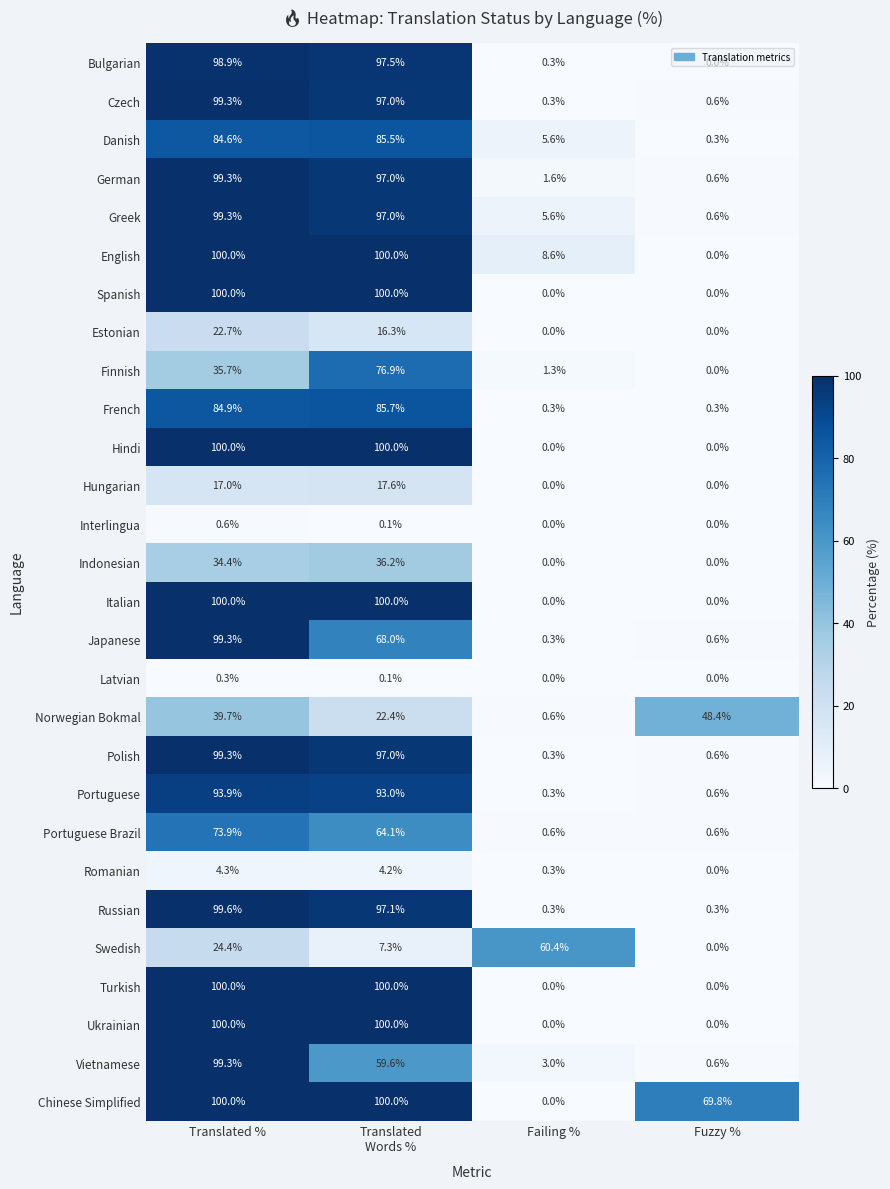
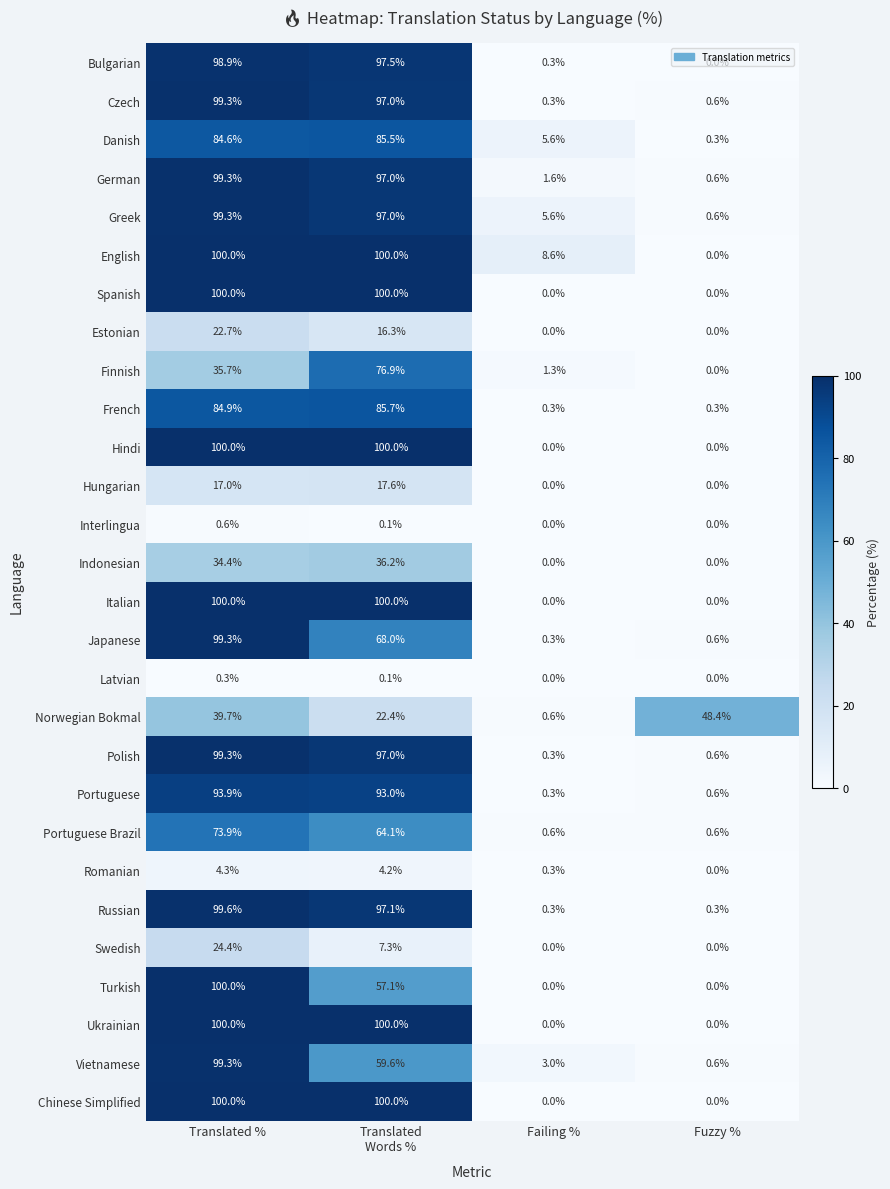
  {
    "Bulgarian": {
      "Translated %": "98.9%",
      "Translated Words %": "97.5%",
      "Failing %": "0.3%"
    },
    "Czech": {
      "Translated %": "99.3%",
      "Translated Words %": "97.0%",
      "Failing %": "0.3%",
      "Fuzzy %": "0.6%"
    },
    "Danish": {
      "Translated %": "84.6%",
      "Translated Words %": "85.5%",
      "Failing %": "5.6%",
      "Fuzzy %": "0.3%"
    },
    "German": {
      "Translated %": "99.3%",
      "Translated Words %": "97.0%",
      "Failing %": "1.6%",
      "Fuzzy %": "0.6%"
    },
    "Greek": {
      "Translated %": "99.3%",
      "Translated Words %": "97.0%",
      "Failing %": "5.6%",
      "Fuzzy %": "0.6%"
    },
    "English": {
      "Translated %": "100.0%",
      "Translated Words %": "100.0%",
      "Failing %": "8.6%",
      "Fuzzy %": "0.0%"
    },
    "Spanish": {
      "Translated %": "100.0%",
      "Translated Words %": "100.0%",
      "Failing %": "0.0%",
      "Fuzzy %": "0.0%"
    },
    "Estonian": {
      "Translated %": "22.7%",
      "Translated Words %": "16.3%",
      "Failing %": "0.0%",
      "Fuzzy %": "0.0%"
    },
    "Finnish": {
      "Translated %": "35.7%",
      "Translated Words %": "76.9%",
      "Failing %": "1.3%",
      "Fuzzy %": "0.0%"
    },
    "French": {
      "Translated %": "84.9%",
      "Translated Words %": "85.7%",
      "Failing %": "0.3%",
      "Fuzzy %": "0.3%"
    },
    "Hindi": {
      "Translated %": "100.0%",
      "Translated Words %": "100.0%",
      "Failing %": "0.0%",
      "Fuzzy %": "0.0%"
    },
    "Hungarian": {
      "Translated %": "17.0%",
      "Translated Words %": "17.6%",
      "Failing %": "0.0%",
      "Fuzzy %": "0.0%"
    },
    "Interlingua": {
      "Translated %": "0.6%",
      "Translated Words %": "0.1%",
      "Failing %": "0.0%",
      "Fuzzy %": "0.0%"
    },
    "Indonesian": {
      "Translated %": "34.4%",
      "Translated Words %": "36.2%",
      "Failing %": "0.0%",
      "Fuzzy %": "0.0%"
    },
    "Italian": {
      "Translated %": "100.0%",
      "Translated Words %": "100.0%",
      "Failing %": "0.0%",
      "Fuzzy %": "0.0%"
    },
    "Japanese": {
      "Translated %": "99.3%",
      "Translated Words %": "68.0%",
      "Failing %": "0.3%",
      "Fuzzy %": "0.6%"
    },
    "Latvian": {
      "Translated %": "0.3%",
      "Translated Words %": "0.1%",
      "Failing %": "0.0%",
      "Fuzzy %": "0.0%"
    },
    "Norwegian Bokmal": {
      "Translated %": "39.7%",
      "Translated Words %": "22.4%",
      "Failing %": "0.6%",
      "Fuzzy %": "48.4%"
    },
    "Polish": {
      "Translated %": "99.3%",
      "Translated Words %": "97.0%",
      "Failing %": "0.3%",
      "Fuzzy %": "0.6%"
    },
    "Portuguese": {
      "Translated %": "93.9%",
      "Translated Words %": "93.0%",
      "Failing %": "0.3%",
      "Fuzzy %": "0.6%"
    },
    "Portuguese Brazil": {
      "Translated %": "73.9%",
      "Translated Words %": "64.1%",
      "Failing %": "0.6%",
      "Fuzzy %": "0.6%"
    },
    "Romanian": {
      "Translated %": "4.3%",
      "Translated Words %": "4.2%",
      "Failing %": "0.3%",
      "Fuzzy %": "0.0%"
    },
    "Russian": {
      "Translated %": "99.6%",
      "Translated Words %": "97.1%",
      "Failing %": "0.3%",
      "Fuzzy %": "0.3%"
    },
    "Swedish": {
      "Translated %": "24.4%",
      "Translated Words %": "7.3%",
-     "Failing %": "60.4%",
+     "Failing %": "0.0%",
      "Fuzzy %": "0.0%"
    },
    "Turkish": {
      "Translated %": "100.0%",
-     "Translated Words %": "100.0%",
+     "Translated Words %": "57.1%",
      "Failing %": "0.0%",
      "Fuzzy %": "0.0%"
    },
    "Ukrainian": {
      "Translated %": "100.0%",
      "Translated Words %": "100.0%",
      "Failing %": "0.0%",
      "Fuzzy %": "0.0%"
    },
    "Vietnamese": {
      "Translated %": "99.3%",
      "Translated Words %": "59.6%",
      "Failing %": "3.0%",
      "Fuzzy %": "0.6%"
    },
    "Chinese Simplified": {
      "Translated %": "100.0%",
      "Translated Words %": "100.0%",
      "Failing %": "0.0%",
-     "Fuzzy %": "69.8%"
+     "Fuzzy %": "0.0%"
    }
  }
